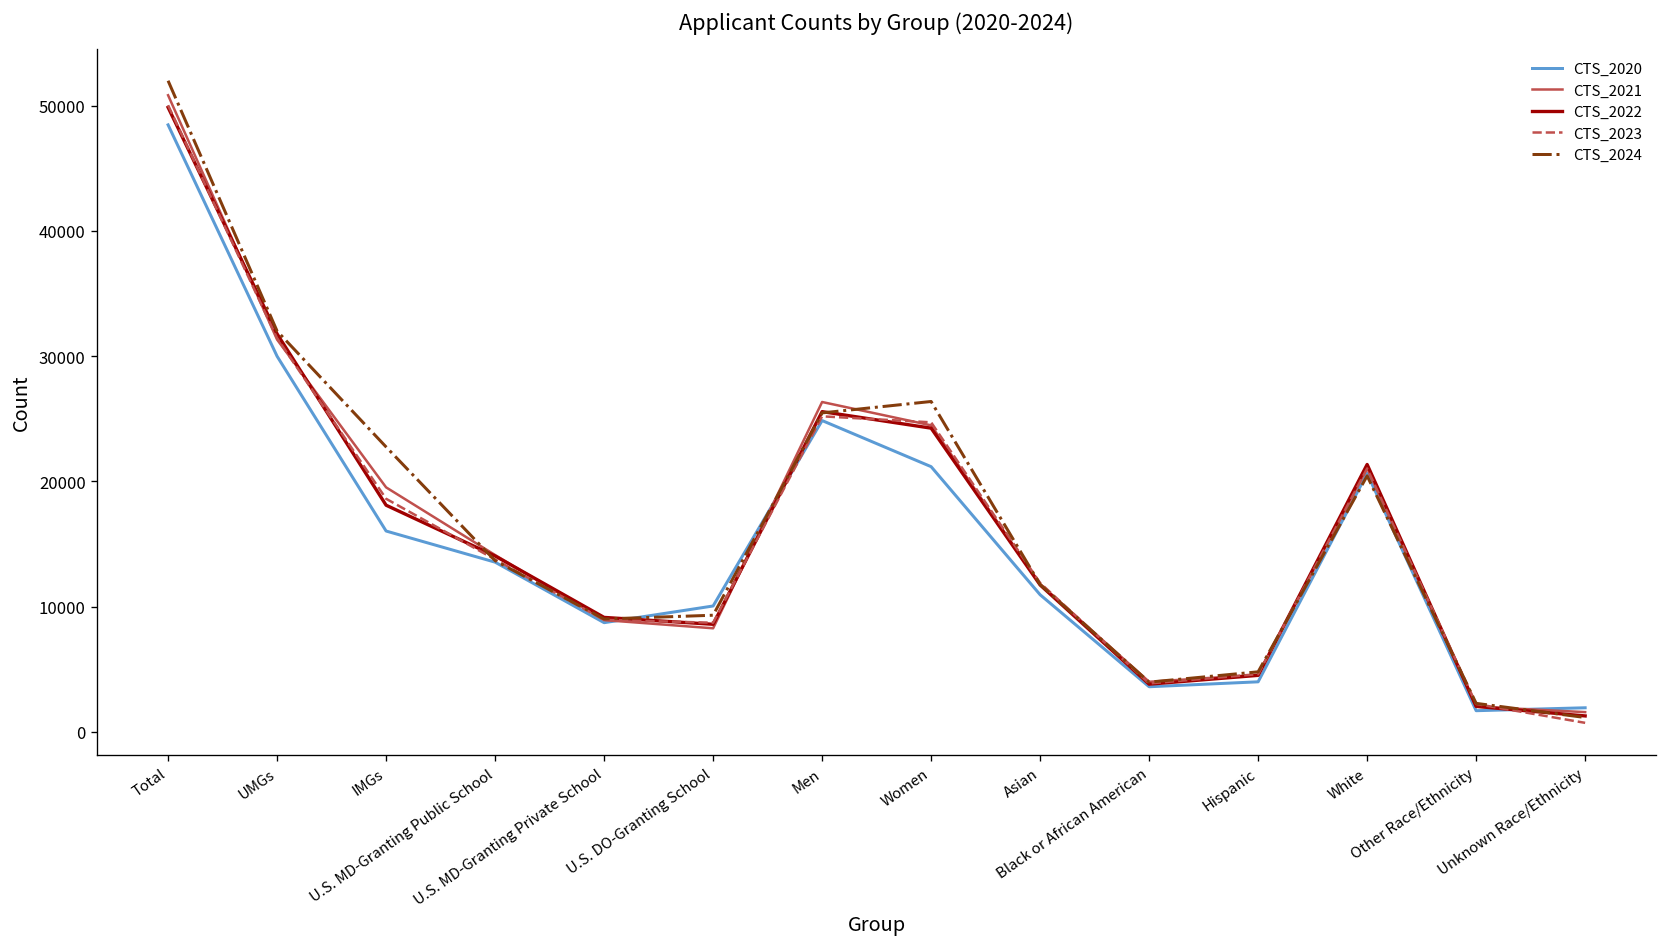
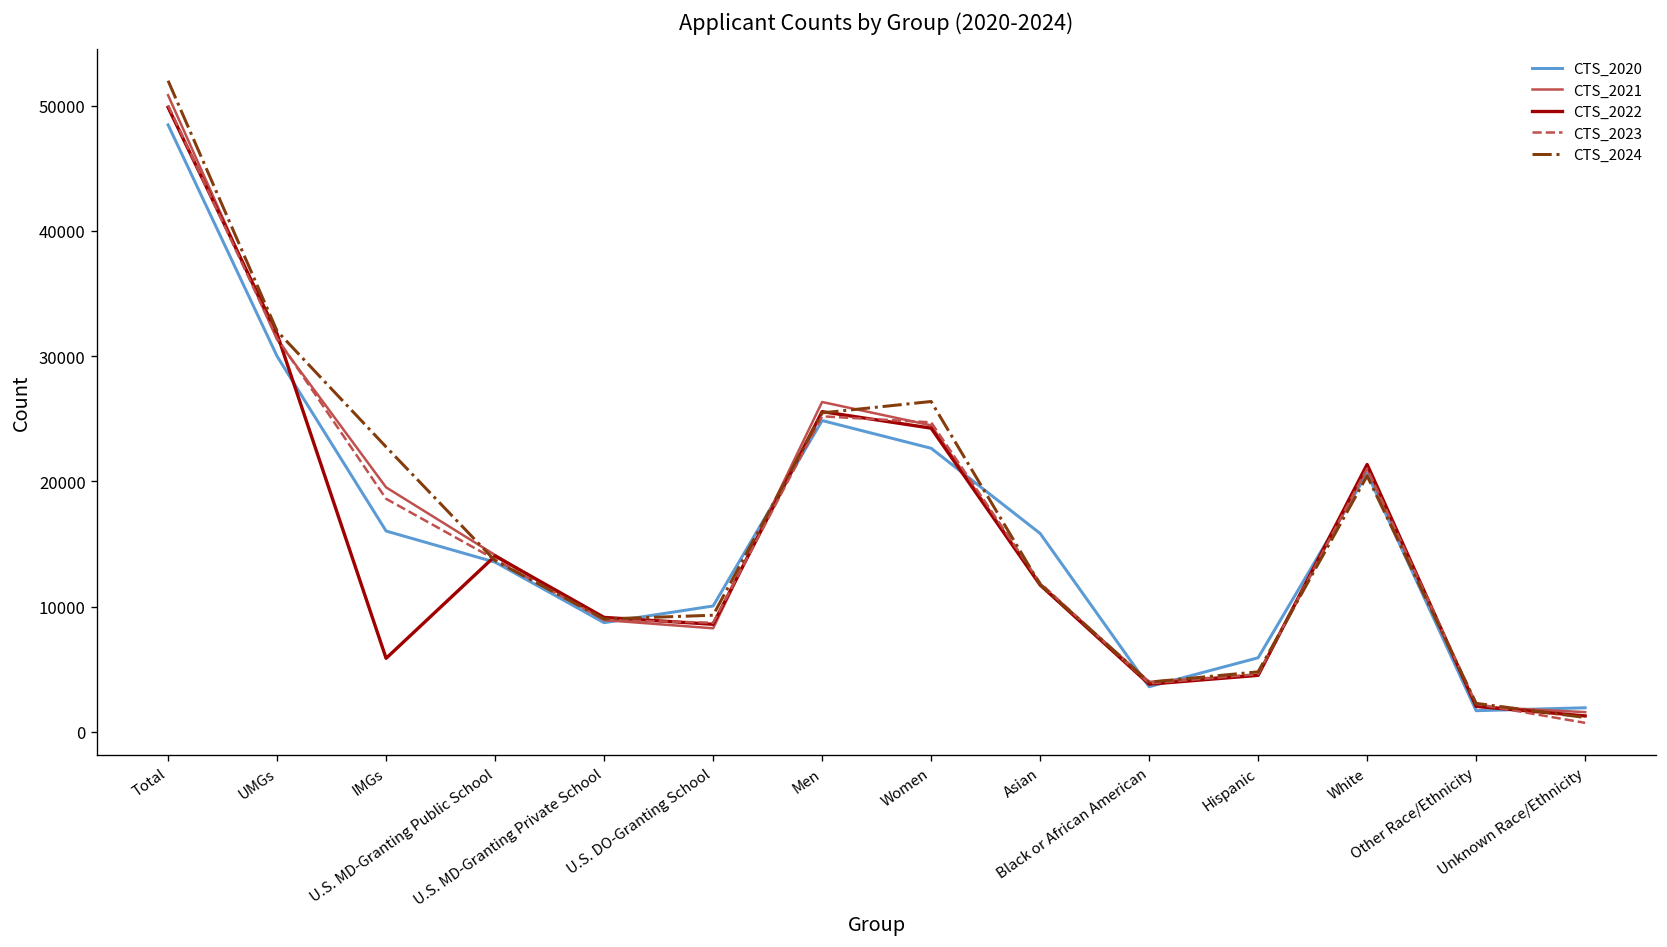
  {
    "CTS_2020": {
      "Total": 48500,
      "UMGs": 30000,
      "IMGs": 16000,
      "U.S. DO-Granting School": 10000,
      "Men": 24900,
-     "Women": 21200,
-     "Asian": 10900,
-     "Hispanic": 4000,
+     "Women": 22600,
+     "Asian": 15800,
+     "Hispanic": 5900,
      "Other Race/Ethnicity": 1700,
      "Unknown Race/Ethnicity": 1900
    },
    "CTS_2022": {
-     "IMGs": 18100,
+     "IMGs": 5900,
      "White": 21300
    },
    "CTS_2024": {
      "Total": 52000,
      "IMGs": 22700,
      "U.S. DO-Granting School": 9300,
      "Women": 26400
    }
  }
